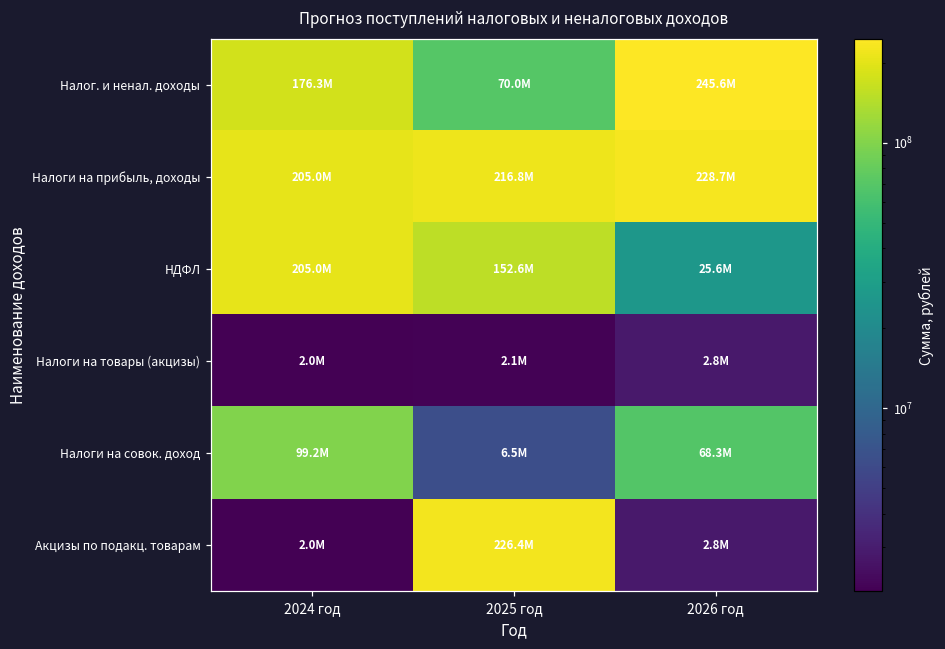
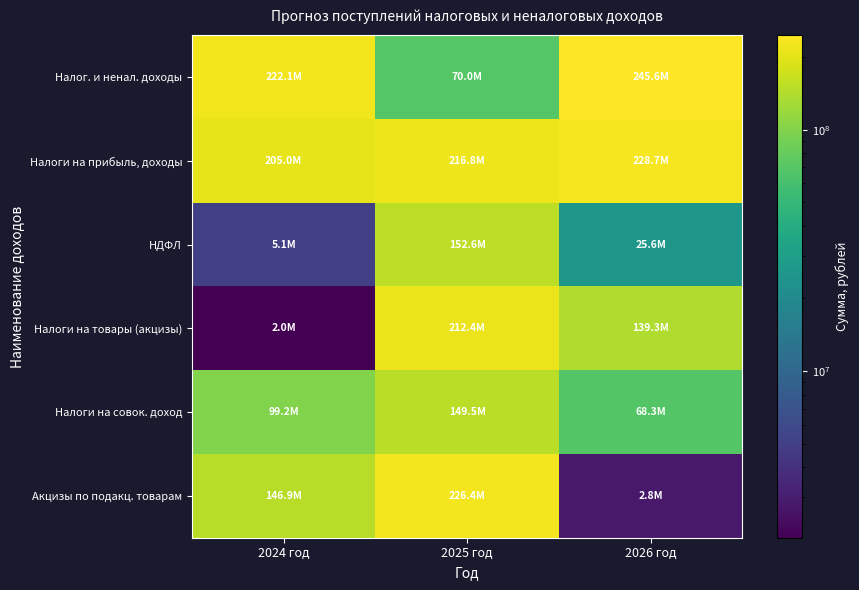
  {
    "Налог. и ненал. доходы": {
-     "2024 год": "176.3M",
+     "2024 год": "222.1M",
      "2025 год": "70.0M",
      "2026 год": "245.6M"
    },
    "Налоги на прибыль, доходы": {
      "2024 год": "205.0M",
      "2025 год": "216.8M",
      "2026 год": "228.7M"
    },
    "НДФЛ": {
-     "2024 год": "205.0M",
+     "2024 год": "5.1M",
      "2025 год": "152.6M",
      "2026 год": "25.6M"
    },
    "Налоги на товары (акцизы)": {
      "2024 год": "2.0M",
-     "2025 год": "2.1M",
-     "2026 год": "2.8M"
+     "2025 год": "212.4M",
+     "2026 год": "139.3M"
    },
    "Налоги на совок. доход": {
      "2024 год": "99.2M",
-     "2025 год": "6.5M",
+     "2025 год": "149.5M",
      "2026 год": "68.3M"
    },
    "Акцизы по подакц. товарам": {
-     "2024 год": "2.0M",
+     "2024 год": "146.9M",
      "2025 год": "226.4M",
      "2026 год": "2.8M"
    }
  }
